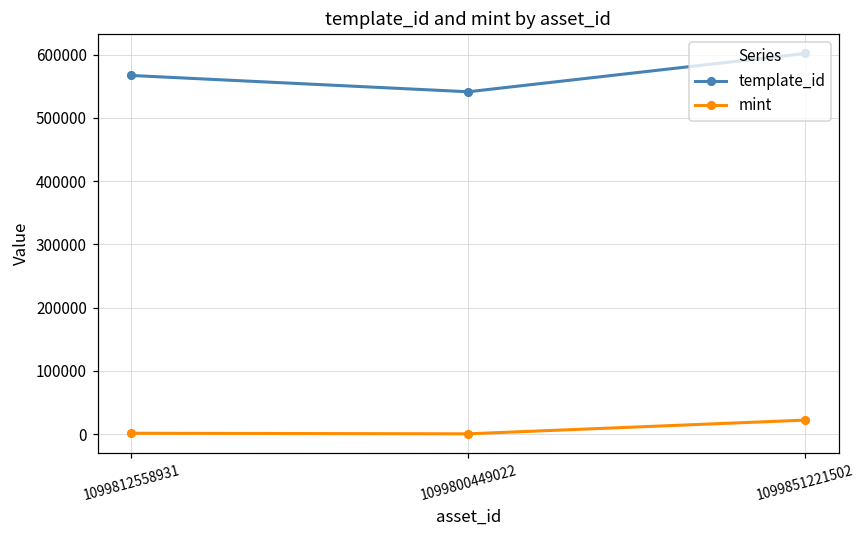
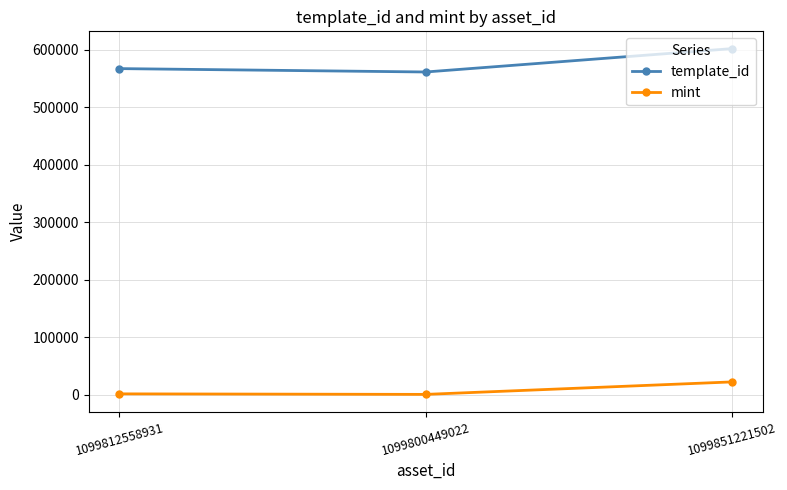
  {
    "template_id": {
      "1099812558931": 570000,
-     "1099800449022": 540000
+     "1099800449022": 560000
    },
    "mint": {
      "1099812558931": 0,
      "1099800449022": 0,
      "1099851221502": 20000
    }
  }
